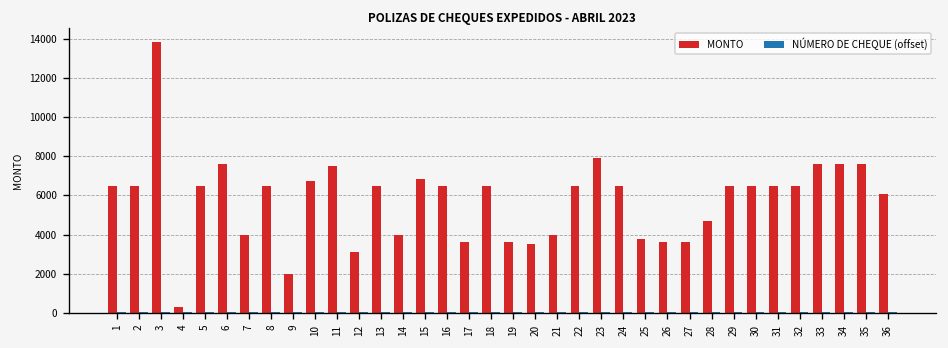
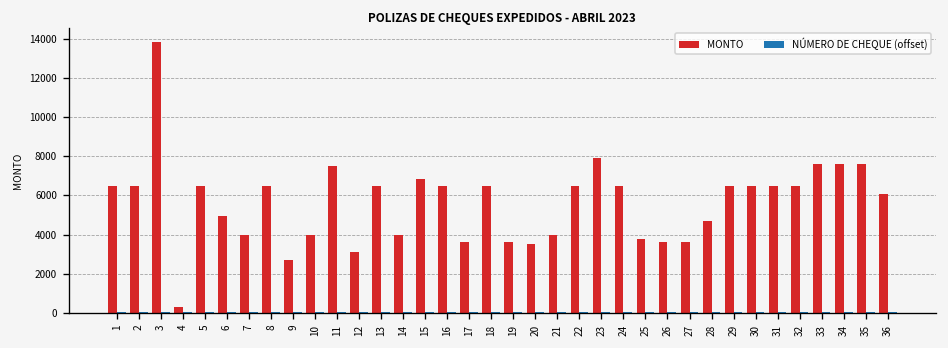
  {
    "MONTO": {
      "1": 6500,
      "2": 6500,
      "3": 13800,
      "4": 300,
      "5": 6500,
-     "6": 7600,
+     "6": 5000,
      "7": 4000,
      "8": 6500,
-     "9": 2000,
-     "10": 6700,
+     "9": 2700,
+     "10": 4000,
      "11": 7500,
      "12": 3100,
      "13": 6500,
      "14": 4000,
      "15": 6800,
      "16": 6500,
      "17": 3600,
      "18": 6500,
      "19": 3600,
      "20": 3500,
      "21": 4000,
      "22": 6500,
      "23": 7900,
      "24": 6500,
      "25": 3800,
      "26": 3600,
      "27": 3600,
      "28": 4700,
      "29": 6500,
      "30": 6500,
      "31": 6500,
      "32": 6500,
      "33": 7600,
      "34": 7600,
      "35": 7600,
      "36": 6100
    }
  }
